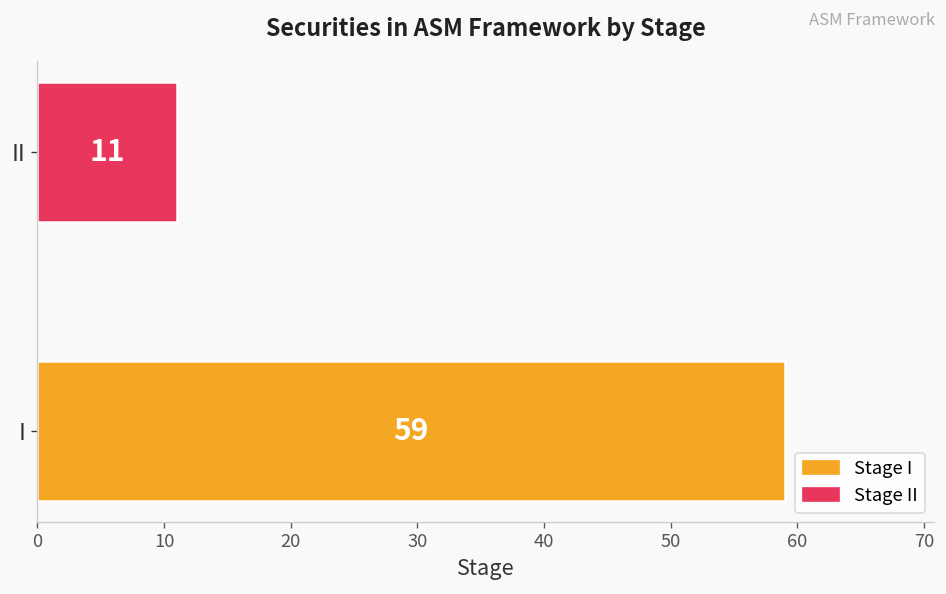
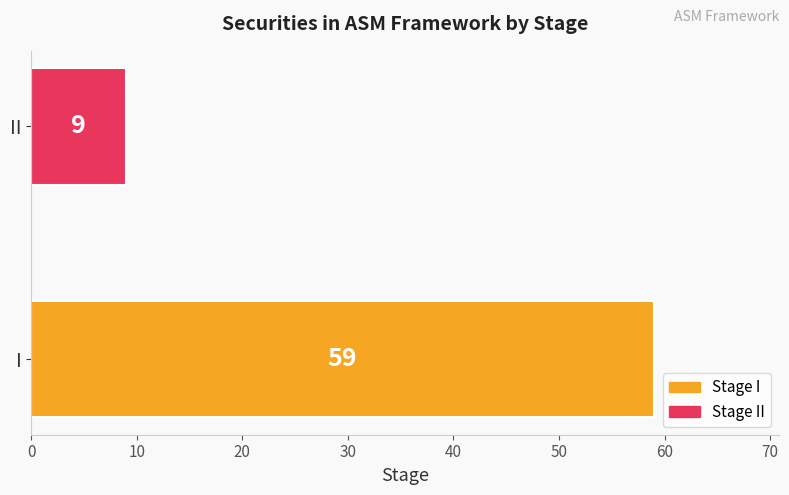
  {
-   "II": 11,
+   "II": 9,
    "I": 59
  }
